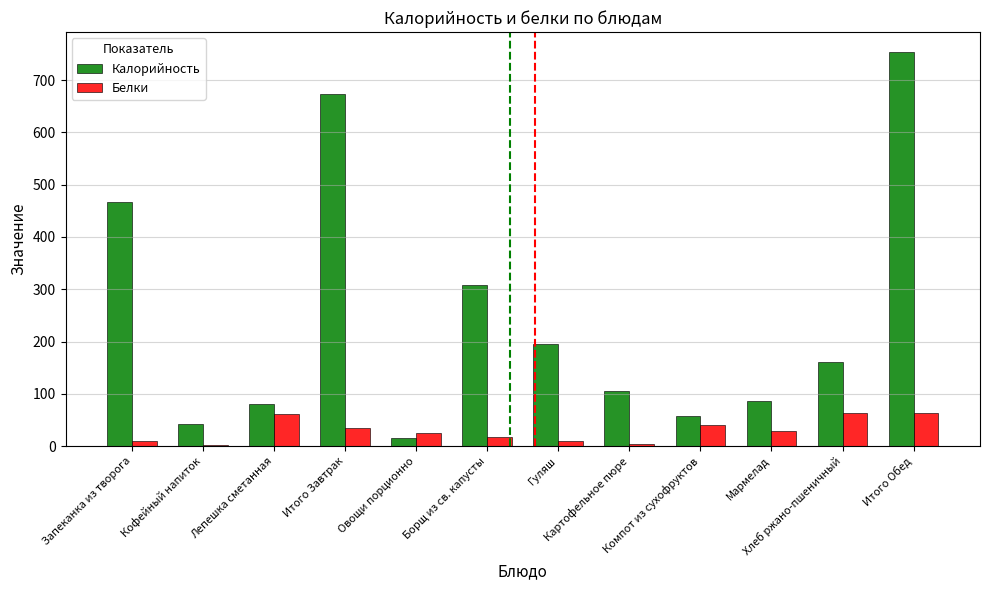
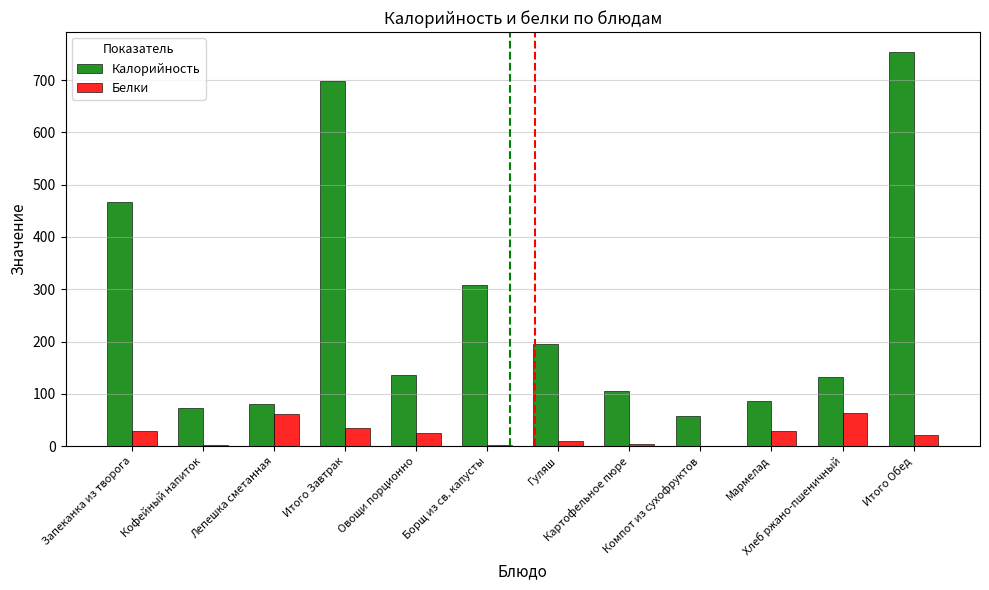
  {
    "Калорийность": {
      "Запеканка из творога": 470,
-     "Кофейный напиток": 40,
+     "Кофейный напиток": 70,
      "Лепешка сметанная": 80,
-     "Итого Завтрак": 670,
-     "Овощи порционно": 20,
+     "Итого Завтрак": 700,
+     "Овощи порционно": 140,
      "Борщ из св. капусты": 310,
      "Гуляш": 200,
      "Картофельное пюре": 110,
      "Компот из сухофруктов": 60,
      "Мармелад": 90,
-     "Хлеб ржано-пшеничный": 160,
+     "Хлеб ржано-пшеничный": 130,
      "Итого Обед": 750
    },
    "Белки": {
-     "Запеканка из творога": 10,
+     "Запеканка из творога": 30,
      "Лепешка сметанная": 60,
      "Итого Завтрак": 30,
      "Овощи порционно": 30,
-     "Борщ из св. капусты": 20,
+     "Борщ из св. капусты": 0,
      "Гуляш": 10,
-     "Компот из сухофруктов": 40,
+     "Компот из сухофруктов": 0,
      "Мармелад": 30,
      "Хлеб ржано-пшеничный": 60,
-     "Итого Обед": 60
+     "Итого Обед": 20
    }
  }
